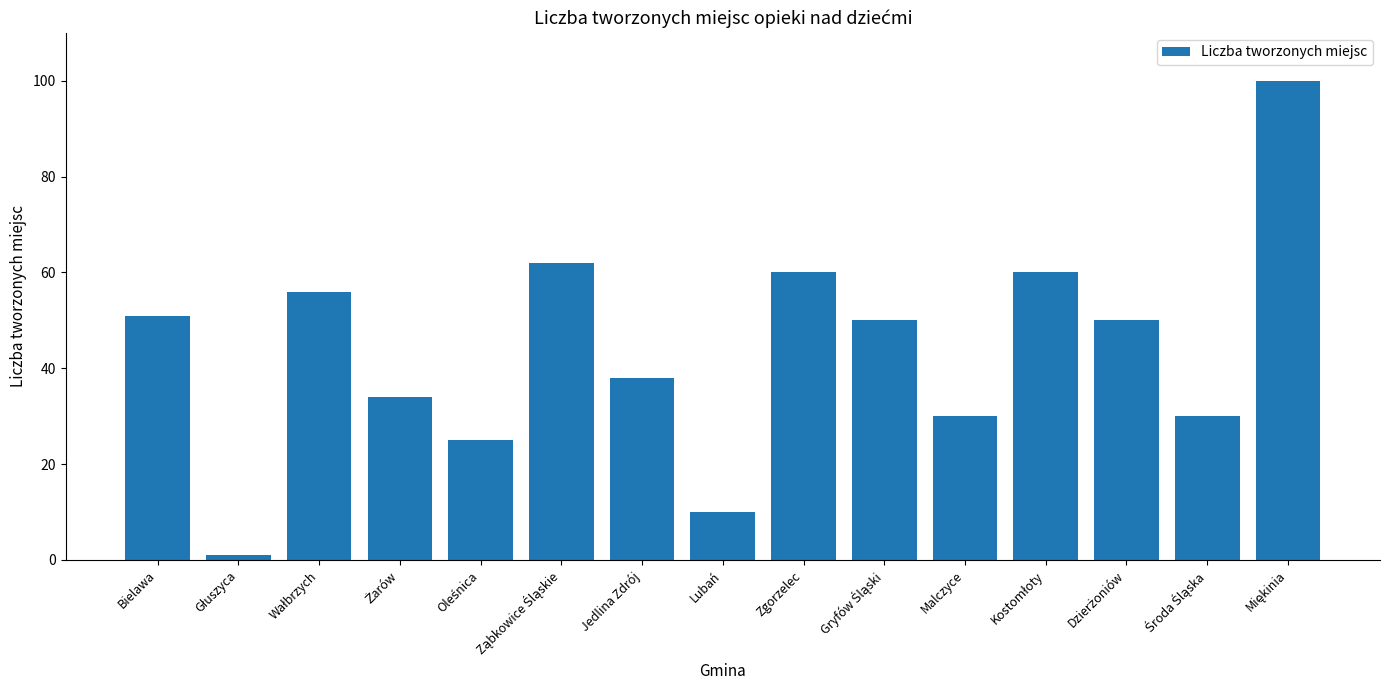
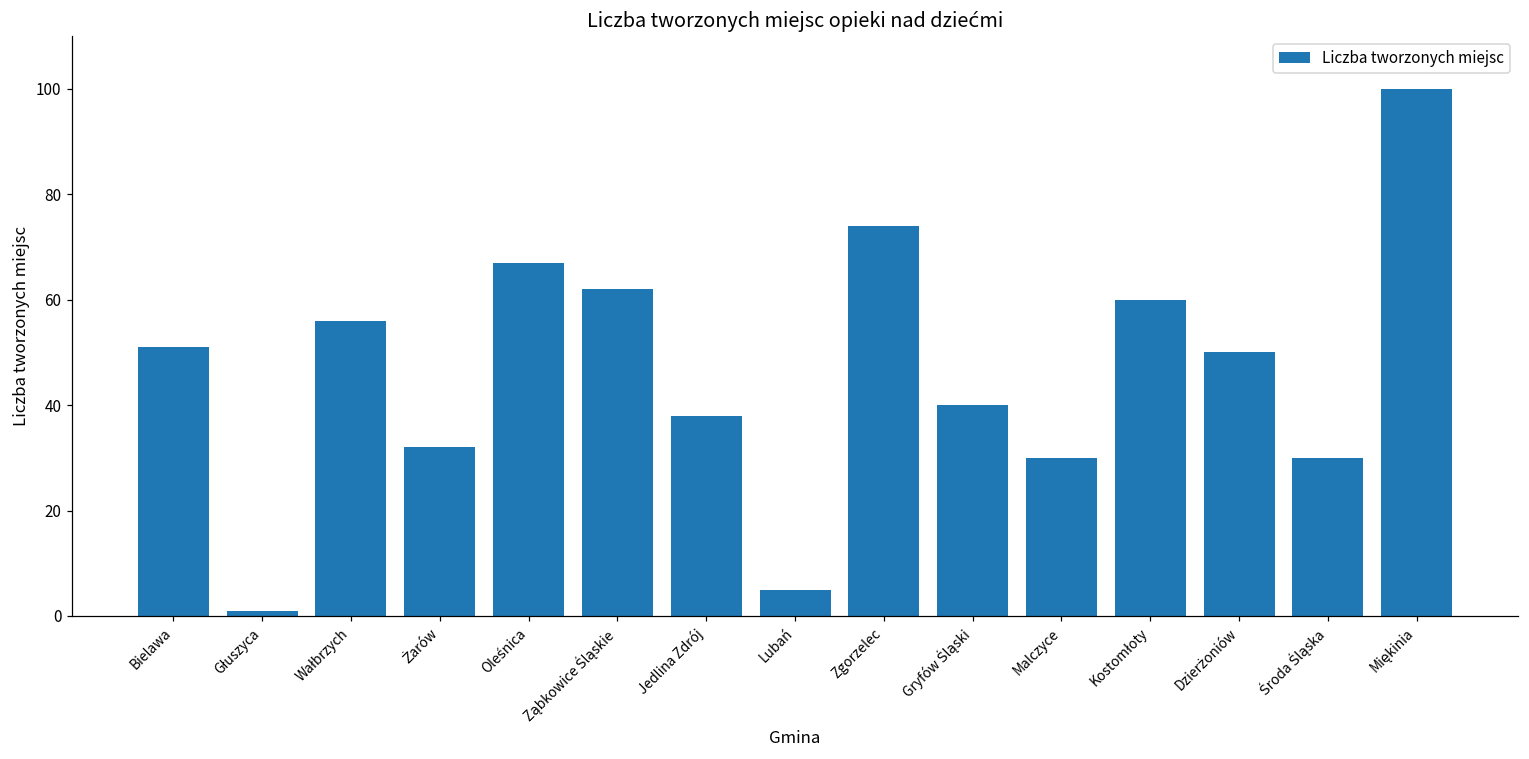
  {
    "Bielawa": 51,
    "Głuszyca": 1,
    "Wałbrzych": 56,
-   "Żarów": 34,
-   "Oleśnica": 25,
+   "Żarów": 32,
+   "Oleśnica": 67,
    "Ząbkowice Śląskie": 62,
    "Jedlina Zdrój": 38,
-   "Lubań": 10,
-   "Zgorzelec": 60,
-   "Gryfów Śląski": 50,
+   "Lubań": 5,
+   "Zgorzelec": 74,
+   "Gryfów Śląski": 40,
    "Malczyce": 30,
    "Kostomłoty": 60,
    "Dzierżoniów": 50,
    "Środa Śląska": 30,
    "Miękinia": 100
  }
